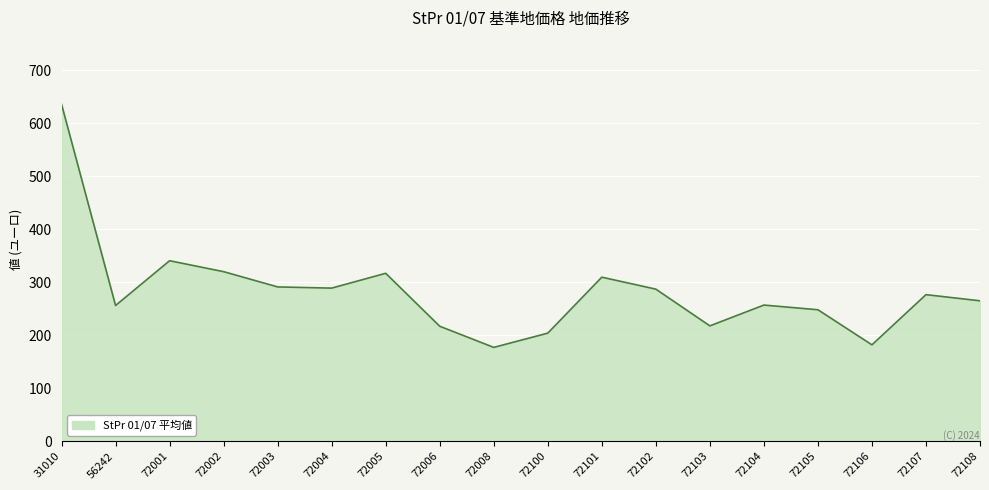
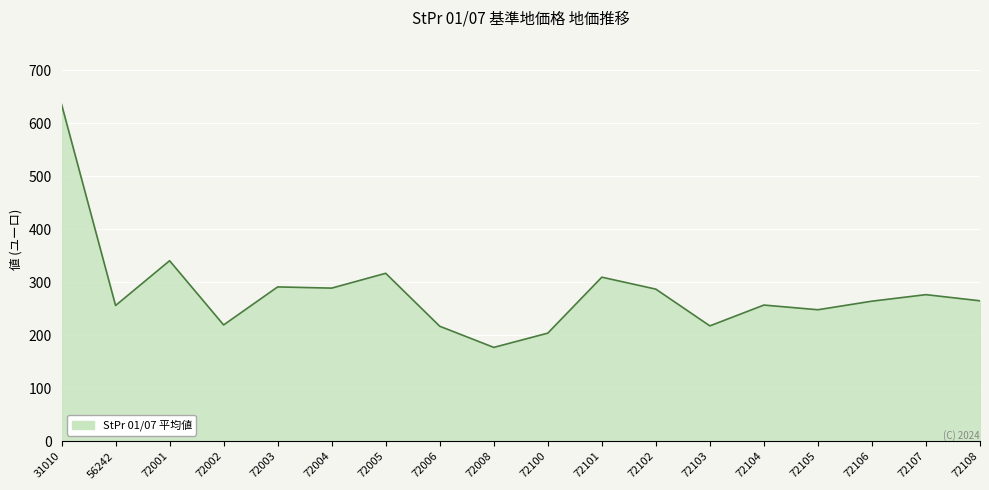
  {
    "31010": 640,
    "56242": 260,
    "72001": 340,
-   "72002": 320,
+   "72002": 220,
    "72003": 290,
    "72004": 290,
    "72005": 320,
    "72006": 220,
    "72008": 180,
    "72100": 200,
    "72101": 310,
    "72102": 290,
    "72103": 220,
    "72104": 260,
    "72105": 250,
-   "72106": 180,
+   "72106": 260,
    "72107": 280,
    "72108": 260
  }
